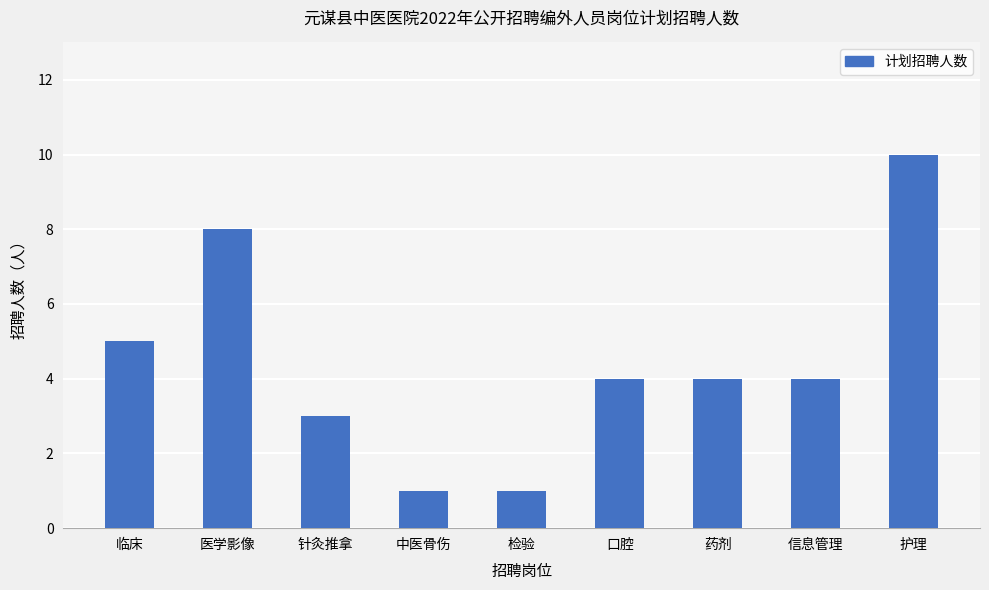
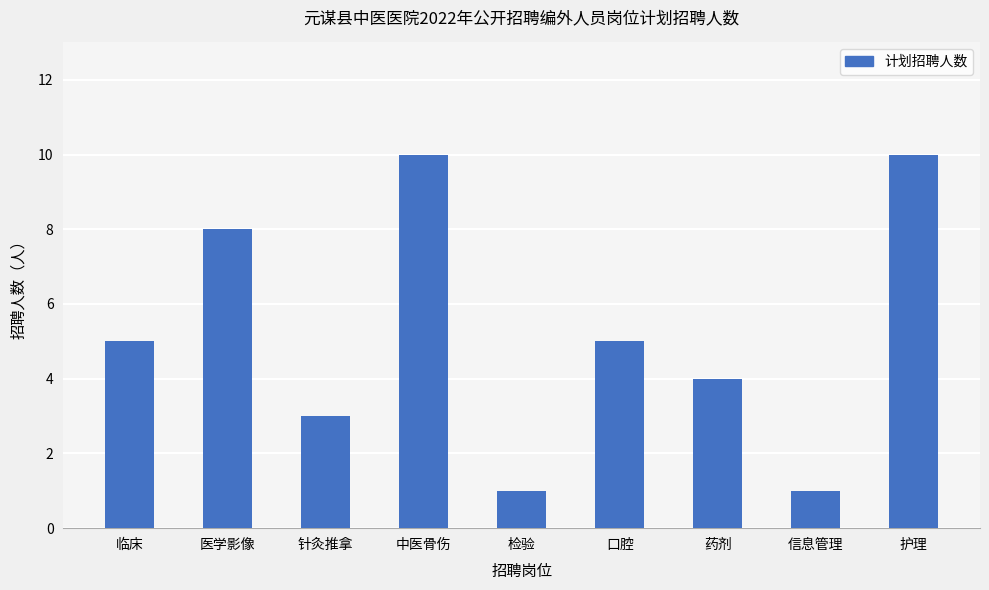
  {
    "临床": 5,
    "医学影像": 8,
    "针灸推拿": 3,
-   "中医骨伤": 1,
+   "中医骨伤": 10,
    "检验": 1,
-   "口腔": 4,
+   "口腔": 5,
    "药剂": 4,
-   "信息管理": 4,
+   "信息管理": 1,
    "护理": 10
  }
